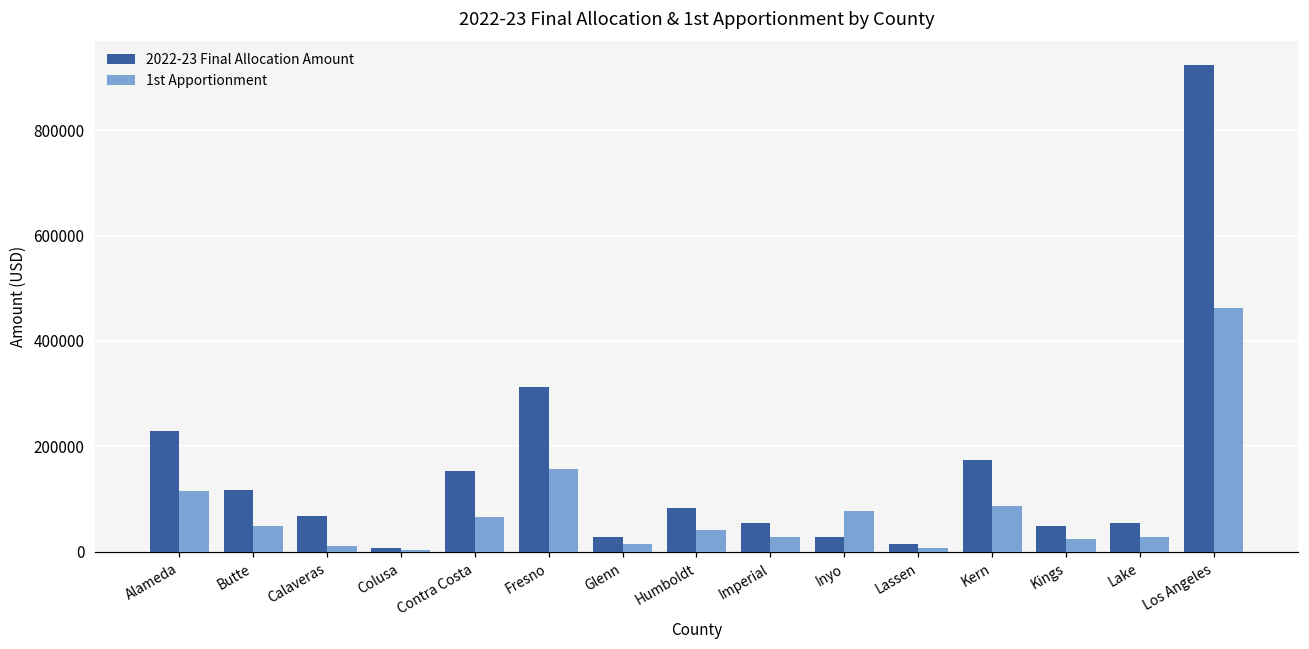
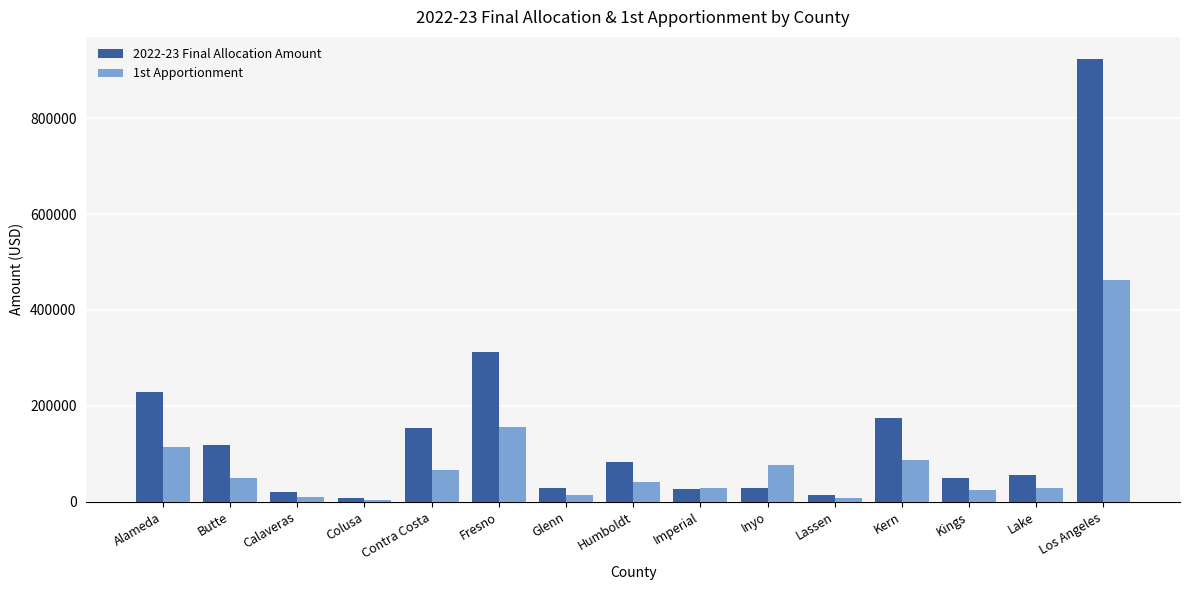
  {
    "2022-23 Final Allocation Amount": {
      "Alameda": 230000,
      "Butte": 120000,
-     "Calaveras": 70000,
+     "Calaveras": 20000,
      "Colusa": 10000,
      "Contra Costa": 150000,
      "Fresno": 310000,
      "Glenn": 30000,
      "Humboldt": 80000,
-     "Imperial": 60000,
+     "Imperial": 30000,
      "Inyo": 30000,
      "Lassen": 10000,
      "Kern": 170000,
      "Kings": 50000,
      "Lake": 60000,
      "Los Angeles": 920000
    },
    "1st Apportionment": {
      "Alameda": 110000,
      "Butte": 50000,
      "Calaveras": 10000,
      "Contra Costa": 70000,
      "Fresno": 160000,
      "Glenn": 10000,
      "Humboldt": 40000,
      "Imperial": 30000,
      "Inyo": 80000,
      "Lassen": 10000,
      "Kern": 90000,
      "Kings": 20000,
      "Lake": 30000,
      "Los Angeles": 460000
    }
  }
